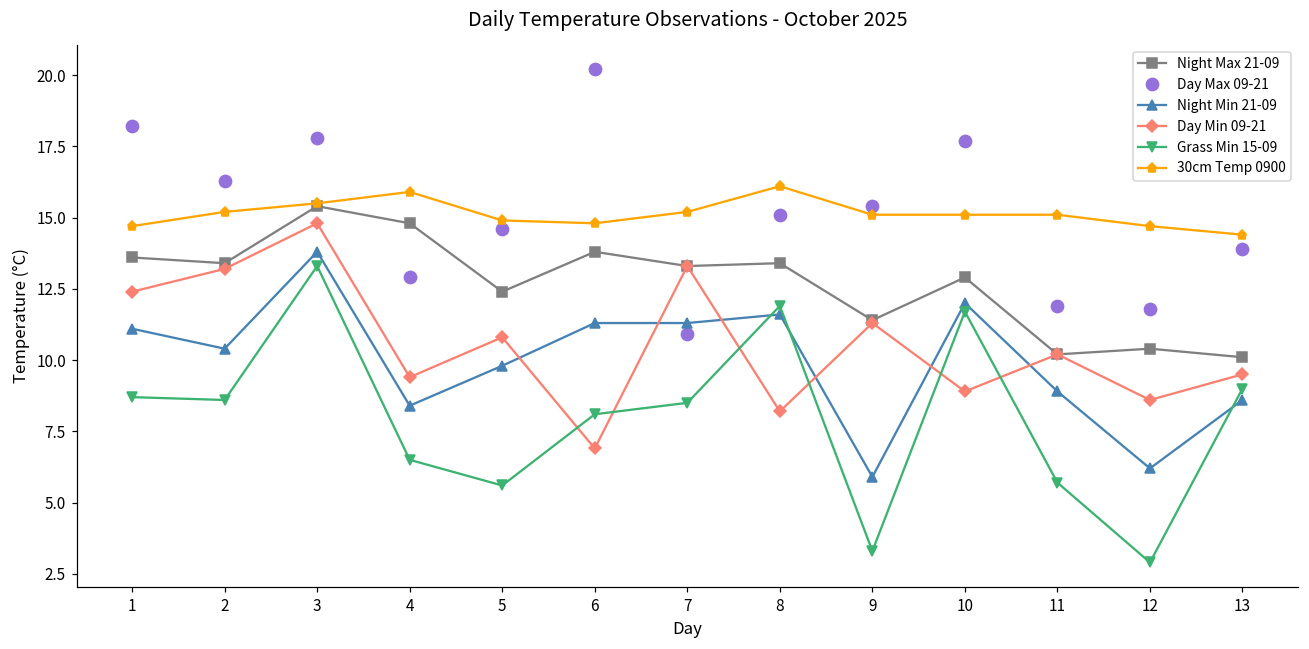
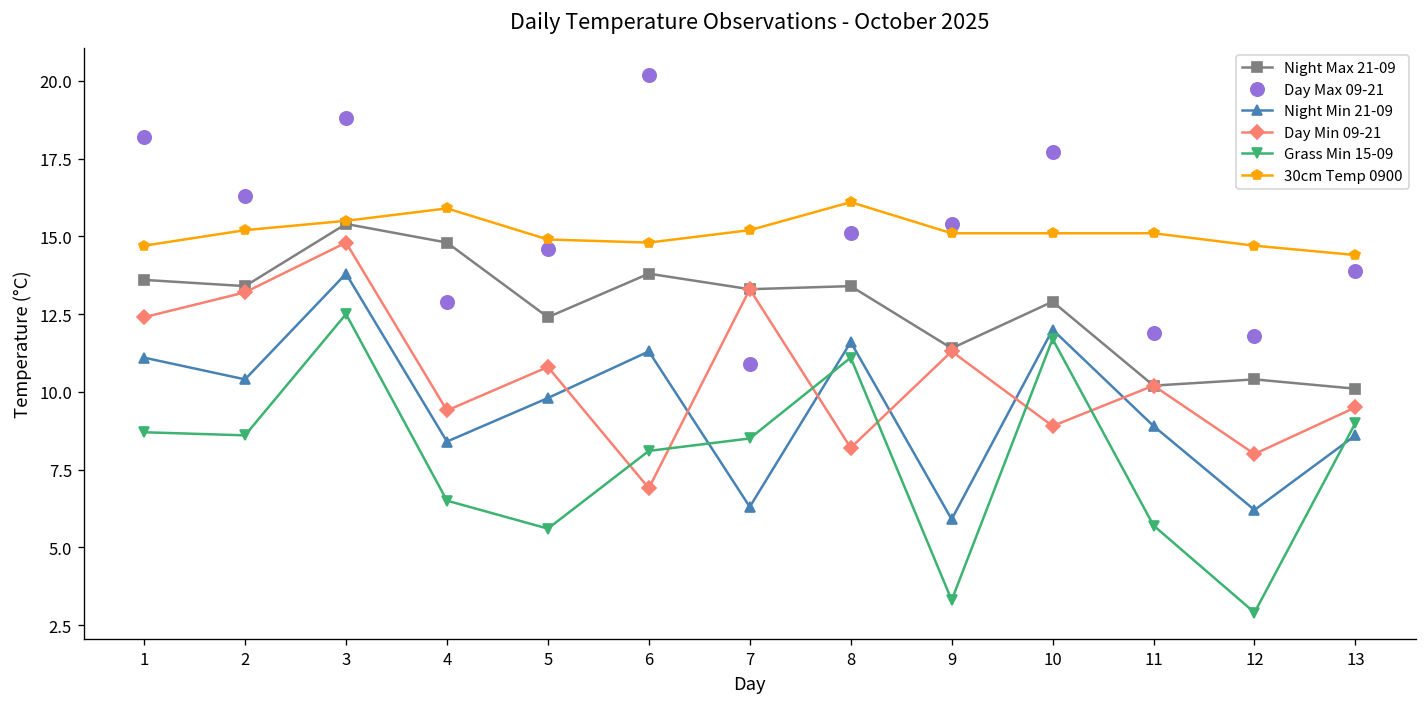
  {
    "Night Max 21-09": {
      "1": 13.6,
      "2": 13.4,
      "4": 14.8,
      "5": 12.4,
      "6": 13.8,
      "8": 13.4,
      "9": 11.4,
      "10": 12.9,
      "12": 10.4,
      "13": 10.1
    },
    "Day Max 09-21": {
      "1": 18.2,
      "2": 16.3,
-     "3": 17.8,
+     "3": 18.8,
      "4": 12.9,
      "5": 14.6,
      "6": 20.2,
      "7": 10.9,
      "8": 15.1,
      "9": 15.4,
      "10": 17.7,
      "11": 11.9,
      "12": 11.8,
      "13": 13.9
    },
    "Night Min 21-09": {
      "1": 11.1,
      "2": 10.4,
      "3": 13.8,
      "4": 8.4,
      "5": 9.8,
      "6": 11.3,
-     "7": 11.3,
+     "7": 6.3,
      "8": 11.6,
      "9": 5.9,
      "10": 12.0,
      "11": 8.9,
      "12": 6.2,
      "13": 8.6
    },
    "Day Min 09-21": {
      "1": 12.4,
      "2": 13.2,
      "3": 14.8,
      "4": 9.4,
      "5": 10.8,
      "6": 6.9,
      "8": 8.2,
      "9": 11.3,
      "10": 8.9,
-     "12": 8.6,
+     "12": 8.0,
      "13": 9.5
    },
    "Grass Min 15-09": {
      "1": 8.7,
      "2": 8.6,
-     "3": 13.3,
+     "3": 12.5,
      "4": 6.5,
      "5": 5.6,
      "6": 8.1,
      "7": 8.5,
-     "8": 11.9,
+     "8": 11.1,
      "9": 3.3,
      "10": 11.7,
      "11": 5.7,
      "12": 2.9,
      "13": 9.0
    },
    "30cm Temp 0900": {
      "1": 14.7,
      "2": 15.2,
      "4": 15.9,
      "5": 14.9,
      "6": 14.8,
      "7": 15.2,
      "8": 16.1,
      "9": 15.1,
      "10": 15.1,
      "11": 15.1,
      "12": 14.7,
      "13": 14.4
    }
  }
